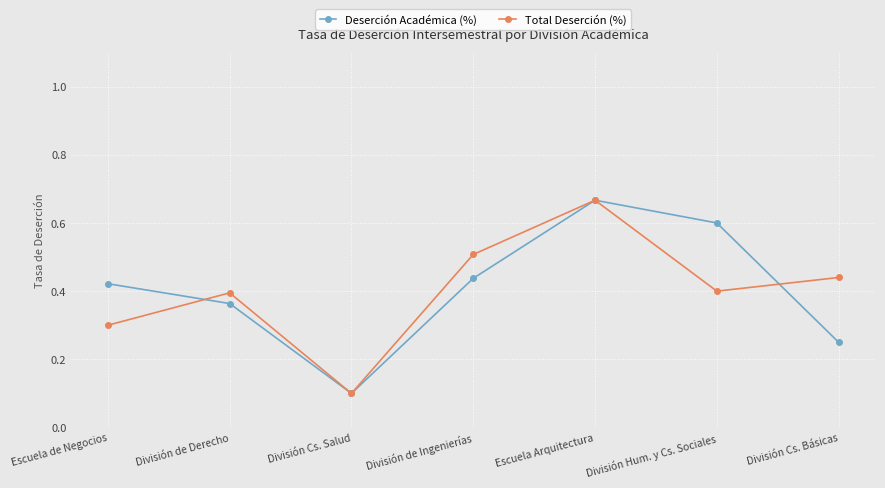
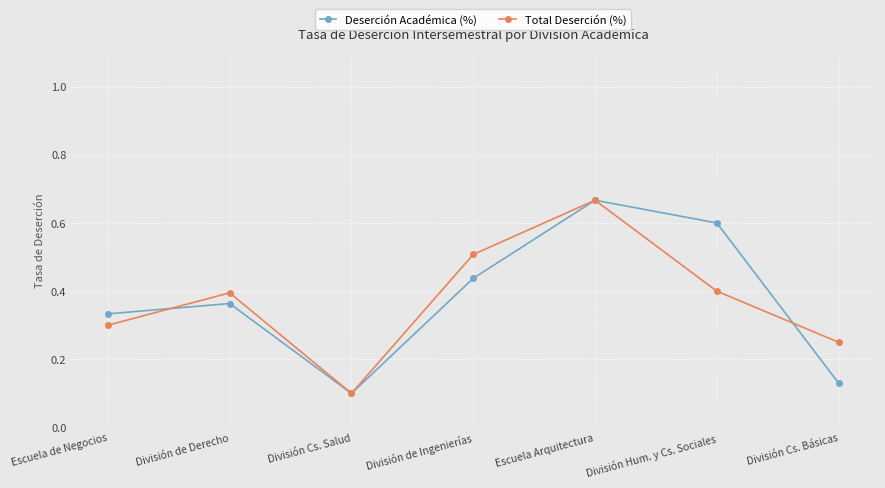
  {
    "Deserción Académica (%)": {
-     "Escuela de Negocios": 0.42,
+     "Escuela de Negocios": 0.33,
      "División de Derecho": 0.36,
      "División de Ingenierías": 0.44,
      "División Hum. y Cs. Sociales": 0.60,
-     "División Cs. Básicas": 0.25
+     "División Cs. Básicas": 0.13
    },
    "Total Deserción (%)": {
      "Escuela de Negocios": 0.30,
      "División de Derecho": 0.39,
      "División de Ingenierías": 0.51,
      "División Hum. y Cs. Sociales": 0.40,
-     "División Cs. Básicas": 0.44
+     "División Cs. Básicas": 0.25
    }
  }
